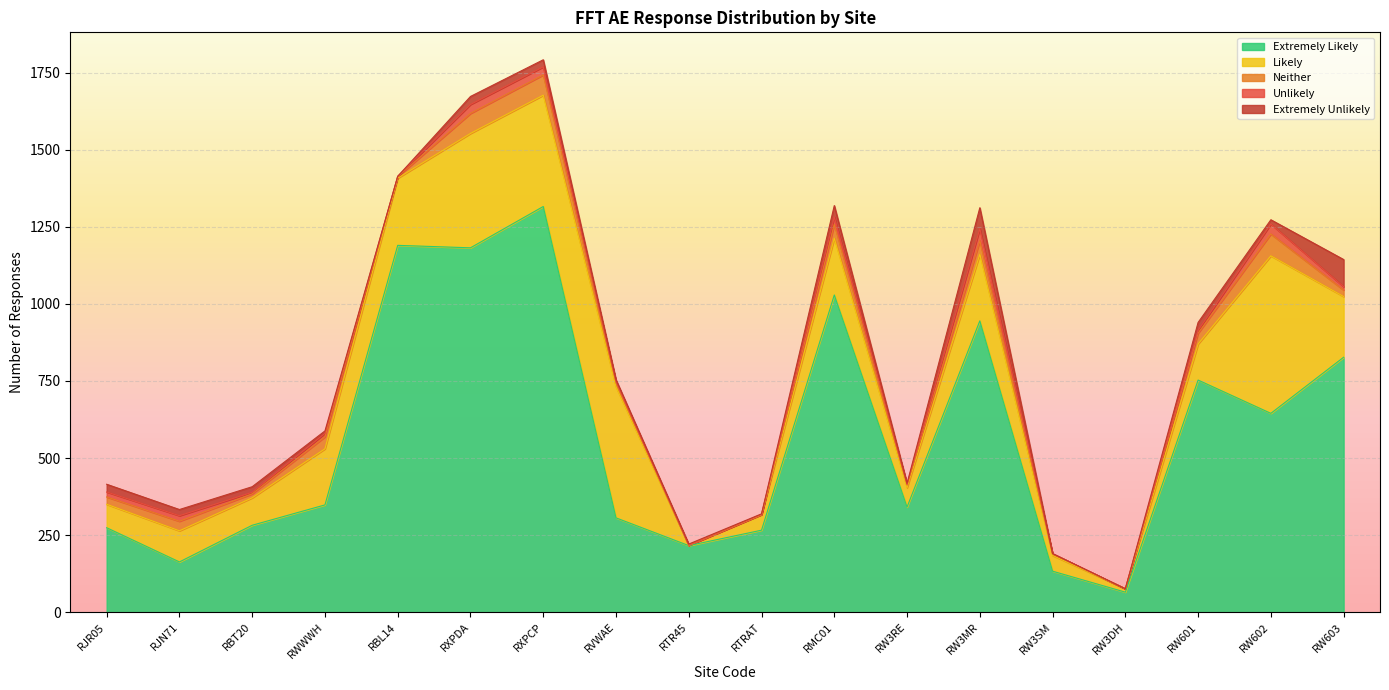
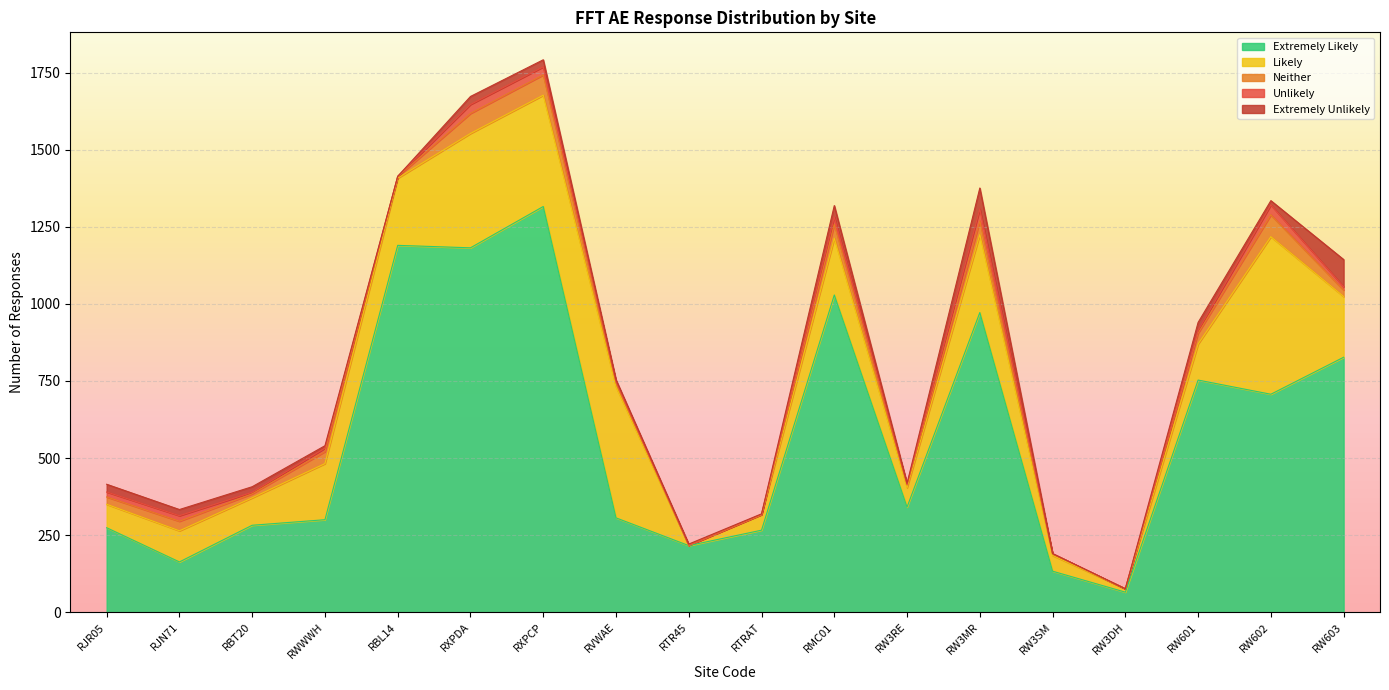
  {
    "Extremely Likely": {
      "RJR05": 270,
      "RJN71": 160,
      "RBT20": 280,
-     "RWWWH": 350,
+     "RWWWH": 300,
      "RBL14": 1190,
      "RXPDA": 1180,
      "RXPCP": 1320,
      "RVWAE": 310,
      "RTRAT": 270,
      "RMC01": 1030,
      "RW3RE": 340,
-     "RW3MR": 950,
+     "RW3MR": 970,
      "RW3SM": 130,
      "RW3DH": 70,
      "RW601": 750,
-     "RW602": 650,
+     "RW602": 710,
      "RW603": 830
    },
    "Likely": {
      "RJR05": 80,
      "RJN71": 100,
      "RBT20": 90,
      "RWWWH": 180,
      "RXPDA": 370,
      "RXPCP": 360,
      "RVWAE": 430,
      "RMC01": 180,
-     "RW3MR": 220,
+     "RW3MR": 250,
      "RW601": 120,
      "RW602": 510,
      "RW603": 200
    }
  }
